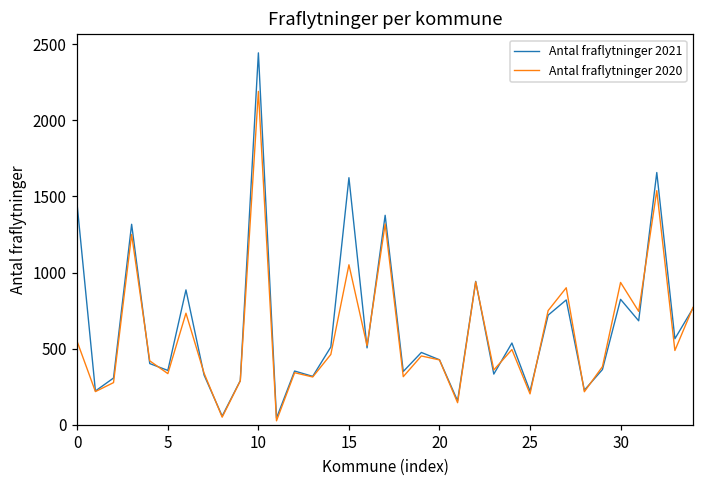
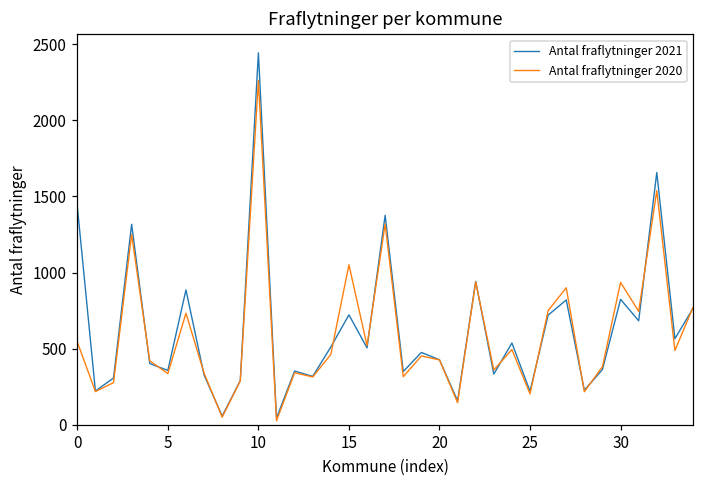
  {
    "Antal fraflytninger 2021": {
      "0": 1430,
      "5": 360,
      "10": 2440,
-     "15": 1620,
+     "15": 720,
      "30": 820
    },
    "Antal fraflytninger 2020": {
      "0": 540,
      "5": 340,
-     "10": 2190,
+     "10": 2260,
      "15": 1050,
      "30": 940
    }
  }
